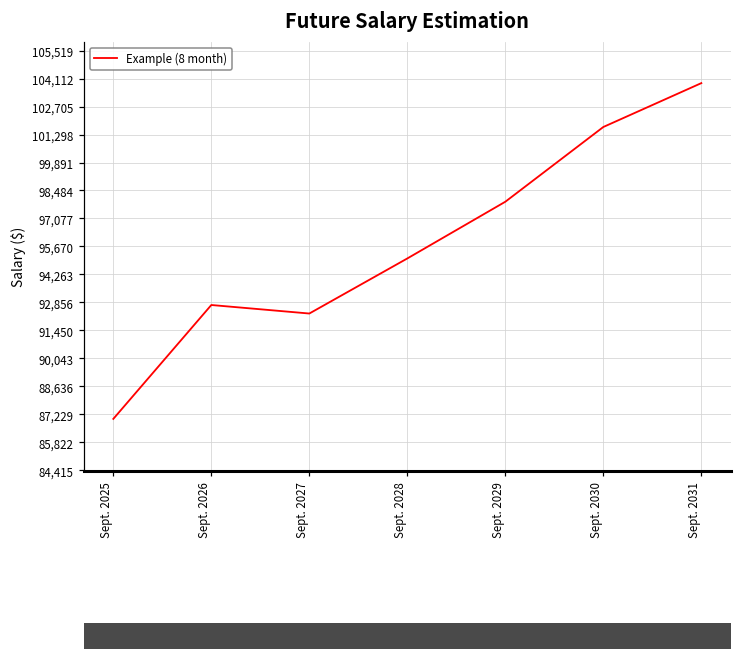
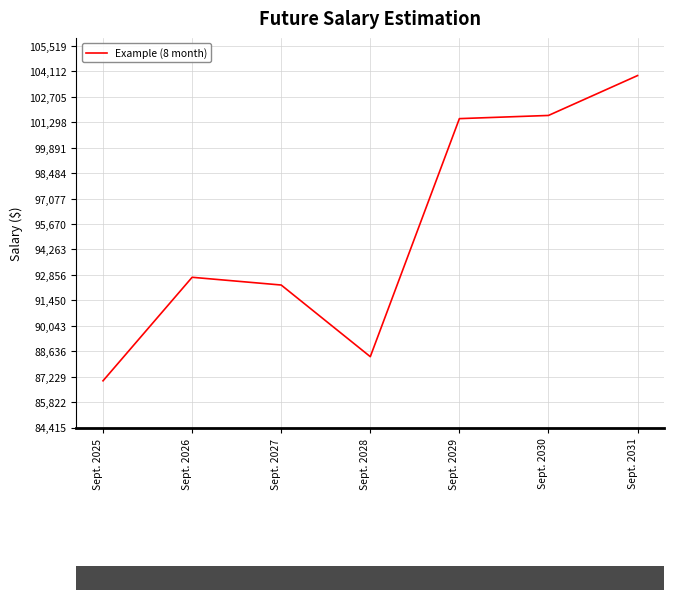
  {
    "Sept. 2025": "87,000",
    "Sept. 2026": "92,700",
    "Sept. 2027": "92,300",
-   "Sept. 2028": "95,100",
-   "Sept. 2029": "97,900",
+   "Sept. 2028": "88,300",
+   "Sept. 2029": "101,500",
    "Sept. 2030": "101,700",
    "Sept. 2031": "103,900"
  }
